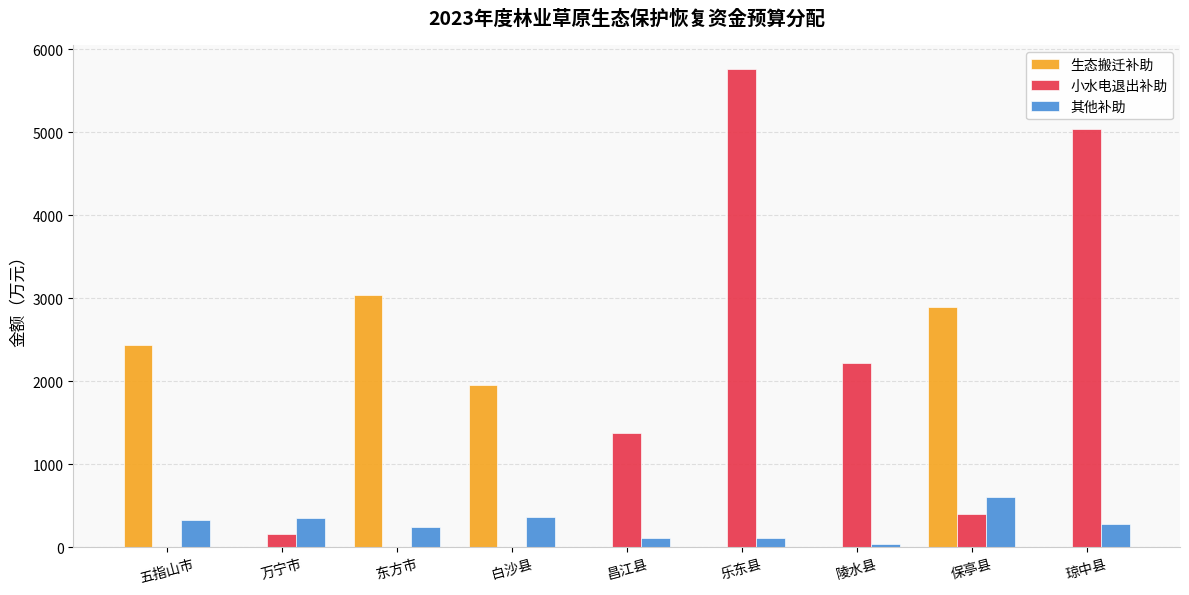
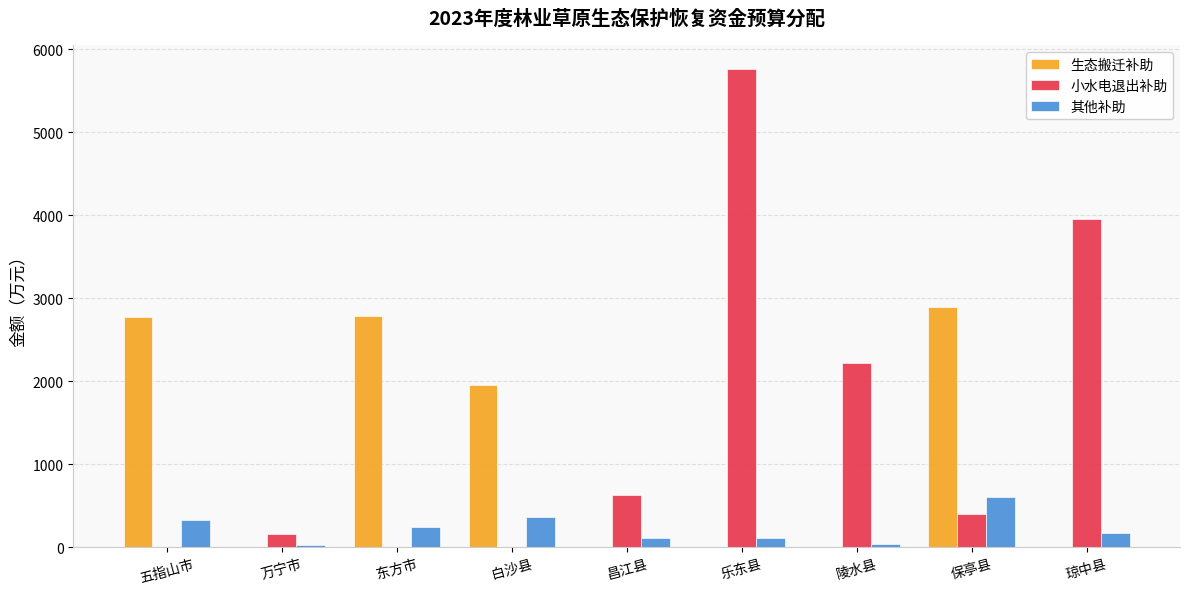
  {
    "生态搬迁补助": {
-     "五指山市": 2400,
+     "五指山市": 2800,
      "万宁市": 0,
-     "东方市": 3000,
+     "东方市": 2800,
      "白沙县": 2000,
      "昌江县": 0,
      "乐东县": 0,
      "陵水县": 0,
      "保亭县": 2900,
      "琼中县": 0
    },
    "小水电退出补助": {
      "五指山市": 0,
      "万宁市": 200,
      "东方市": 0,
      "白沙县": 0,
-     "昌江县": 1400,
+     "昌江县": 600,
      "乐东县": 5800,
      "陵水县": 2200,
      "保亭县": 400,
-     "琼中县": 5000
+     "琼中县": 4000
    },
    "其他补助": {
      "五指山市": 300,
-     "万宁市": 400,
+     "万宁市": 0,
      "东方市": 200,
      "白沙县": 400,
      "昌江县": 100,
      "乐东县": 100,
      "陵水县": 0,
      "保亭县": 600,
-     "琼中县": 300
+     "琼中县": 200
    }
  }
